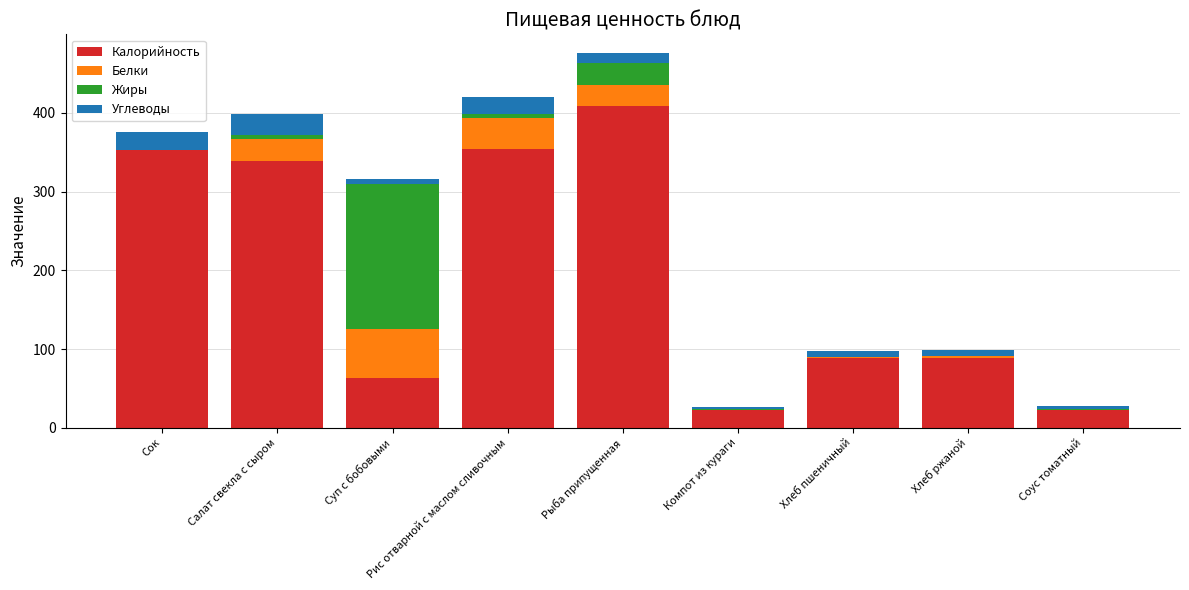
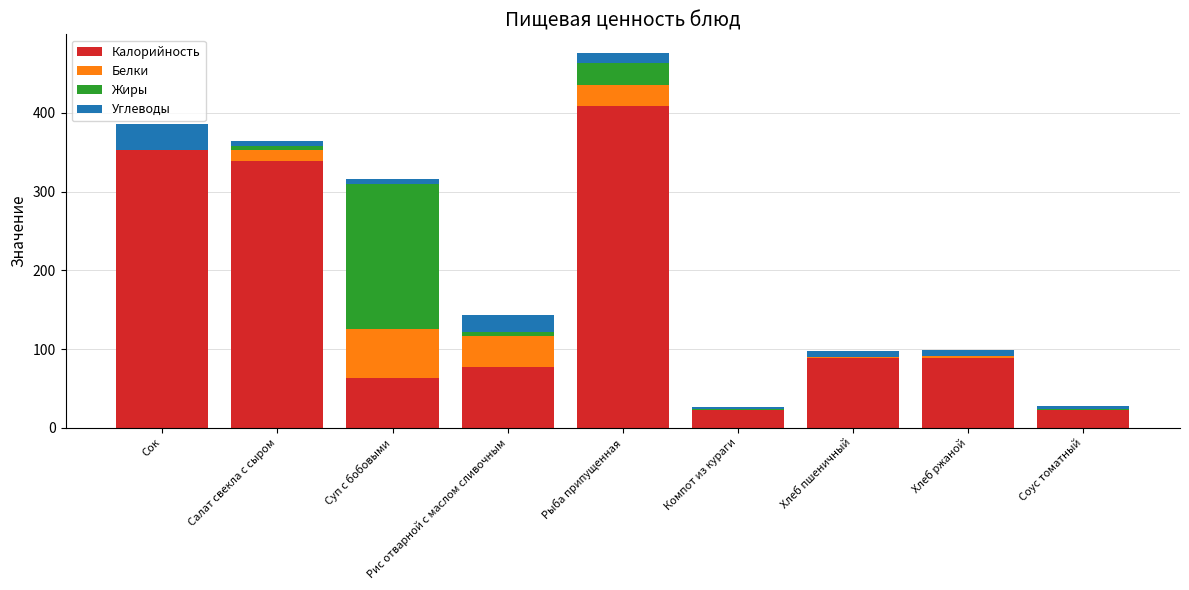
  {
    "Калорийность": {
      "Сок": 350,
      "Салат свекла с сыром": 340,
      "Суп с бобовыми": 60,
-     "Рис отварной с маслом сливочным": 350,
+     "Рис отварной с маслом сливочным": 80,
      "Рыба припущенная": 410,
      "Компот из кураги": 20,
      "Хлеб пшеничный": 90,
      "Хлеб ржаной": 90,
      "Соус томатный": 20
    },
    "Белки": {
      "Сок": 0,
-     "Салат свекла с сыром": 30,
+     "Салат свекла с сыром": 10,
      "Суп с бобовыми": 60,
      "Рис отварной с маслом сливочным": 40,
      "Рыба припущенная": 30
    },
    "Жиры": {
      "Сок": 0,
      "Салат свекла с сыром": 10,
      "Суп с бобовыми": 180,
      "Рис отварной с маслом сливочным": 10,
      "Рыба припущенная": 30
    },
    "Углеводы": {
-     "Сок": 20,
-     "Салат свекла с сыром": 30,
+     "Сок": 30,
+     "Салат свекла с сыром": 10,
      "Суп с бобовыми": 10,
      "Рис отварной с маслом сливочным": 20,
      "Рыба припущенная": 10,
      "Хлеб пшеничный": 10,
      "Хлеб ржаной": 10
    }
  }
